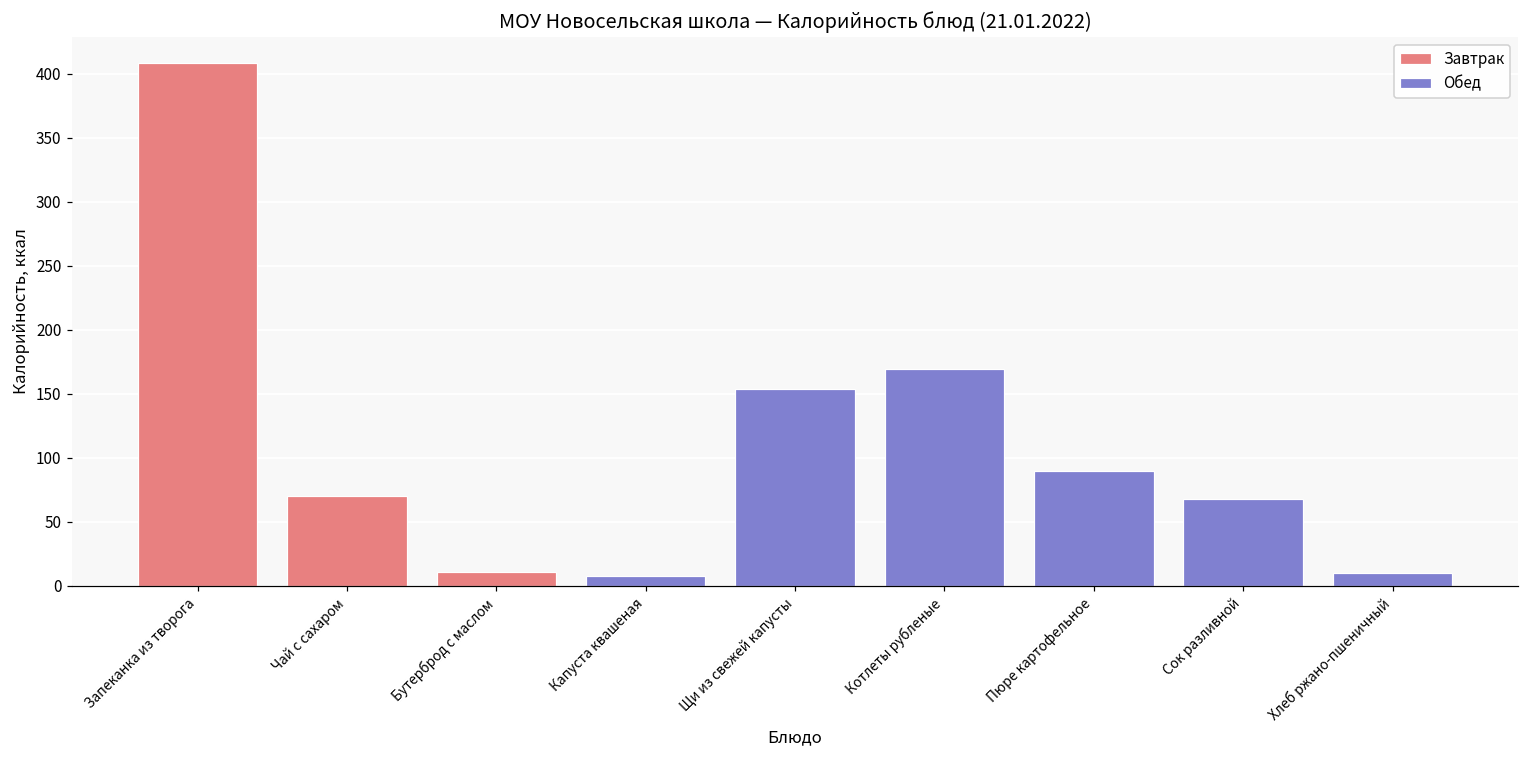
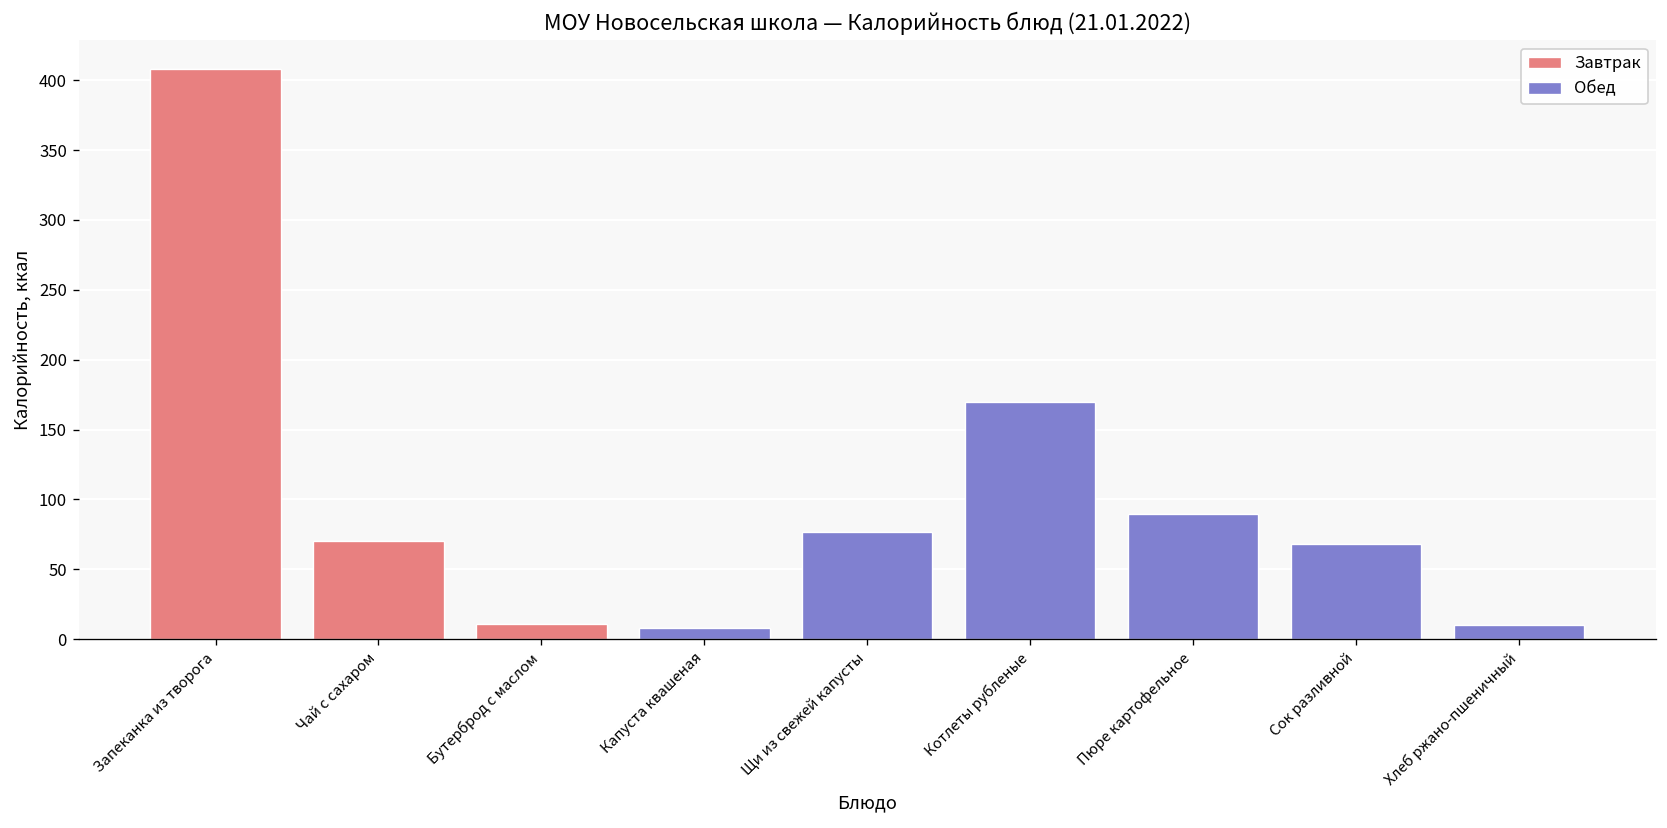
  {
    "Обед": {
      "Капуста квашеная": 8,
-     "Щи из свежей капусты": 153,
+     "Щи из свежей капусты": 77,
      "Котлеты рубленые": 170,
      "Пюре картофельное": 89,
      "Сок разливной": 68,
      "Хлеб ржано-пшеничный": 10
    }
  }
